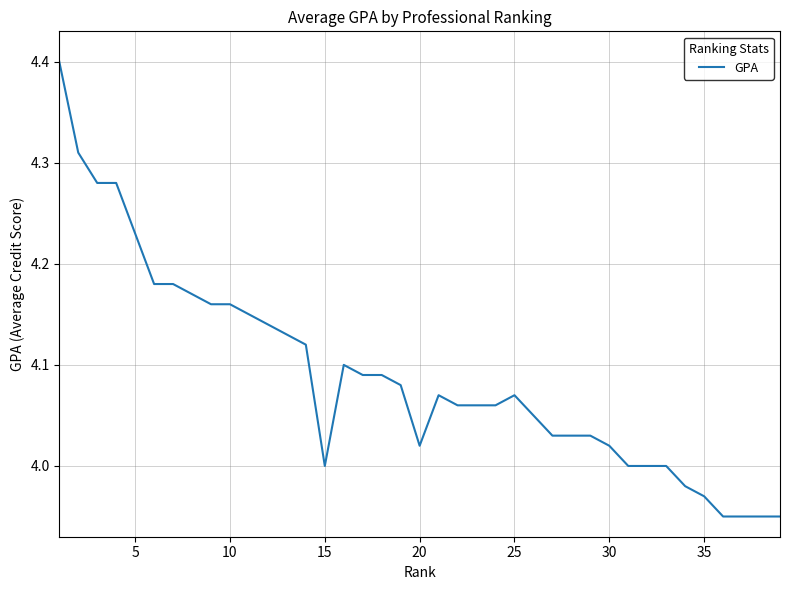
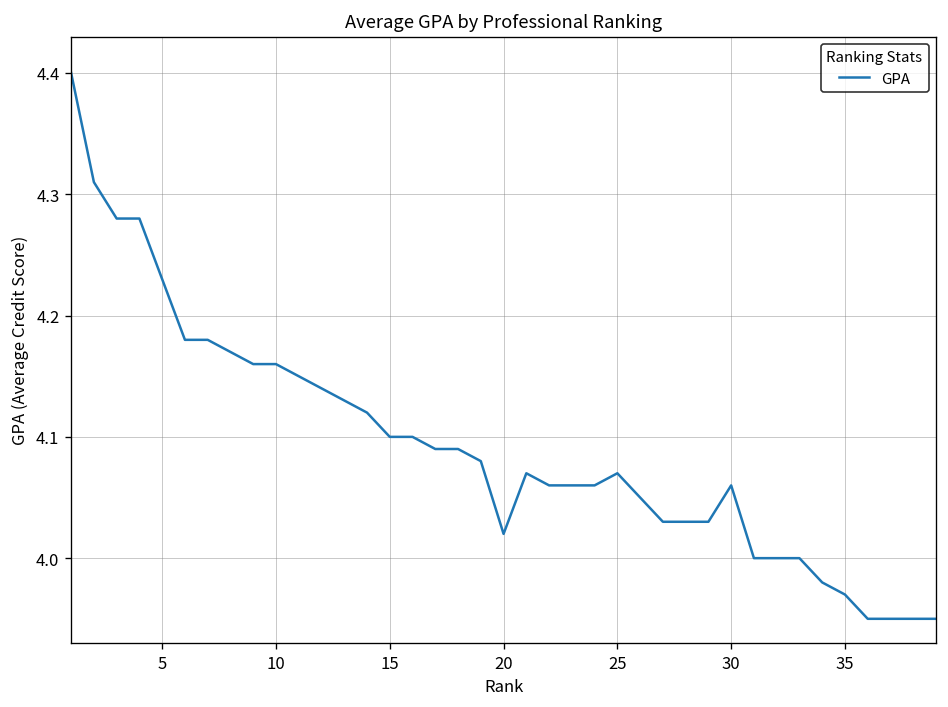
  {
    "5": 4.23,
    "10": 4.16,
-   "15": 4.0,
+   "15": 4.1,
    "20": 4.02,
    "25": 4.07,
-   "30": 4.02,
+   "30": 4.06,
    "35": 3.97
  }
